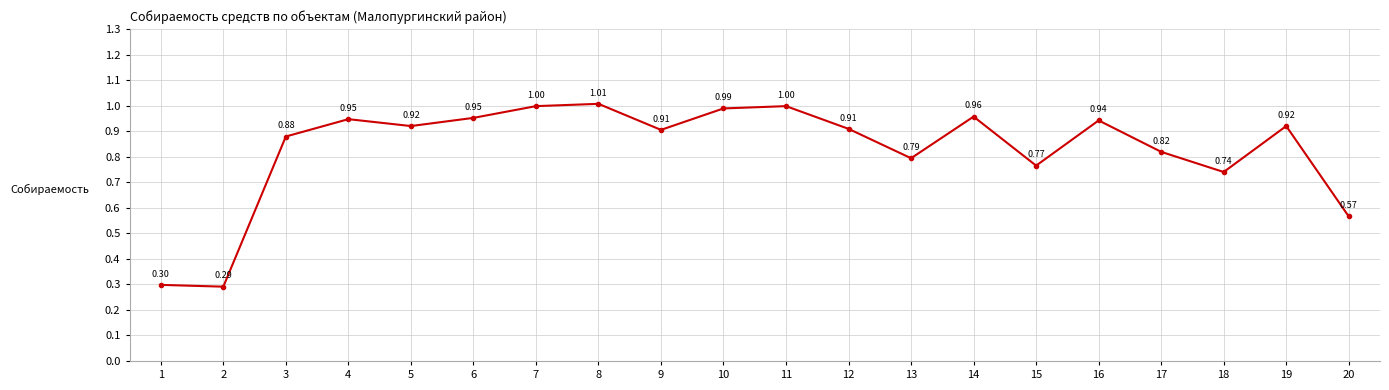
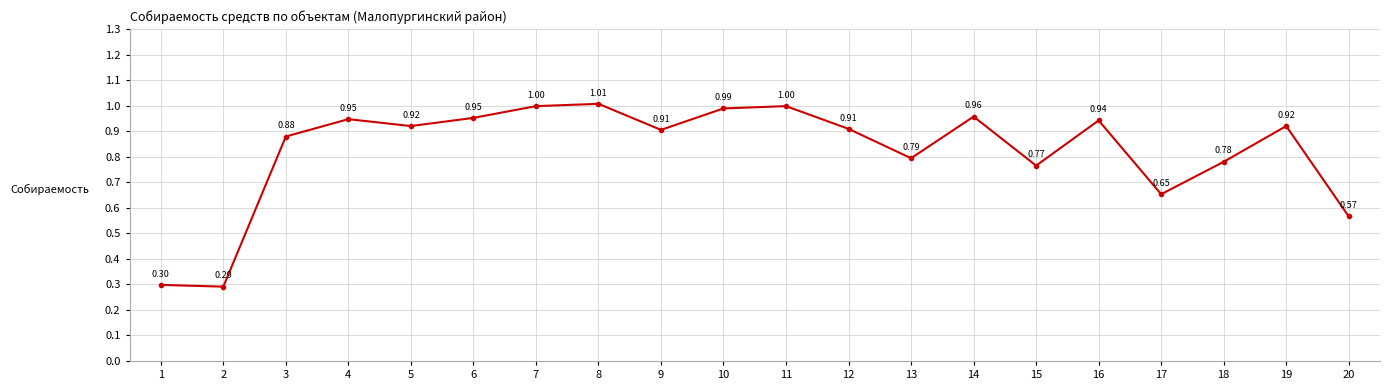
  {
    "1": 0.30,
    "2": 0.29,
    "3": 0.88,
    "4": 0.95,
    "5": 0.92,
    "6": 0.95,
    "7": 1.00,
    "8": 1.01,
    "9": 0.91,
    "10": 0.99,
    "11": 1.00,
    "12": 0.91,
    "13": 0.79,
    "14": 0.96,
    "15": 0.77,
    "16": 0.94,
-   "17": 0.82,
-   "18": 0.74,
+   "17": 0.65,
+   "18": 0.78,
    "19": 0.92,
    "20": 0.57
  }
